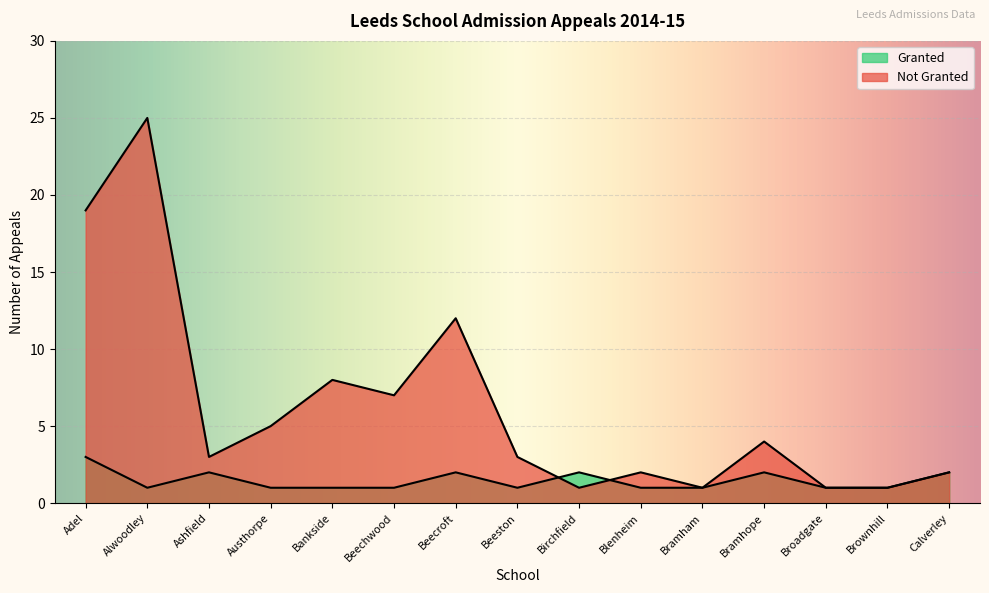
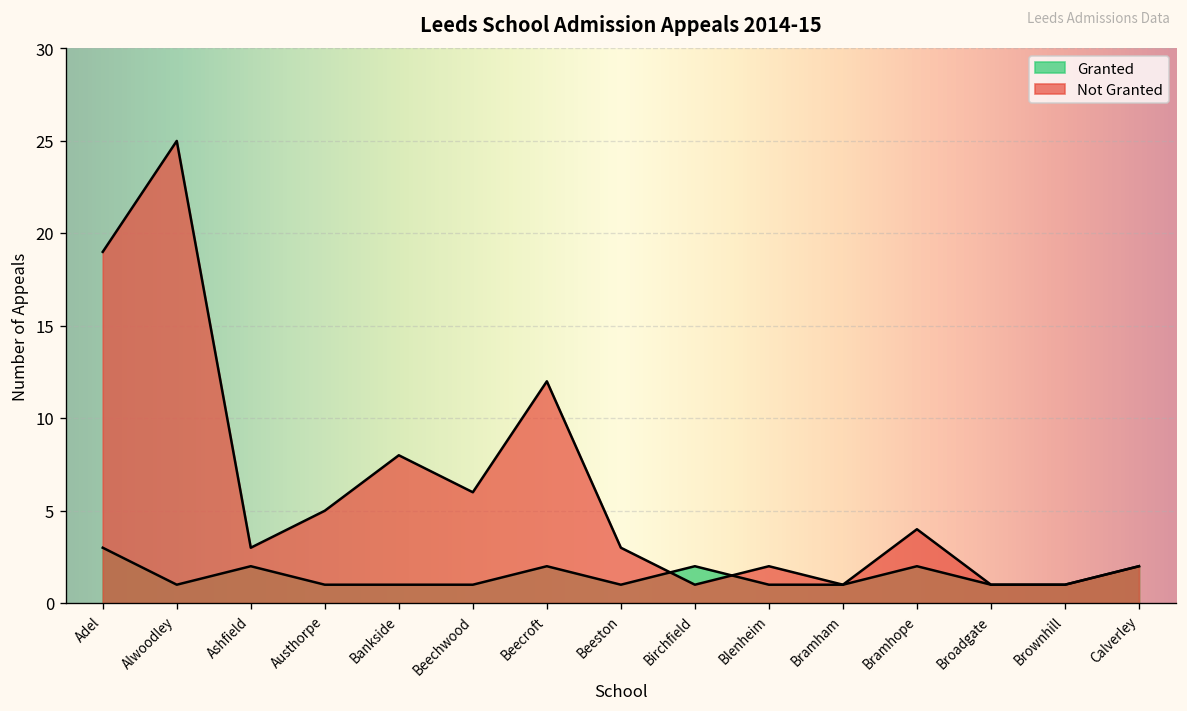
  {
    "Granted": {
      "Adel": 3,
      "Alwoodley": 1,
      "Ashfield": 2,
      "Austhorpe": 1,
      "Bankside": 1,
      "Beechwood": 1,
      "Beecroft": 2,
      "Beeston": 1,
      "Birchfield": 2,
      "Blenheim": 1,
      "Bramhope": 2
    },
    "Not Granted": {
      "Adel": 19,
      "Alwoodley": 25,
      "Ashfield": 3,
      "Austhorpe": 5,
      "Bankside": 8,
-     "Beechwood": 7,
+     "Beechwood": 6,
      "Beecroft": 12,
      "Beeston": 3,
      "Birchfield": 1,
      "Blenheim": 2,
      "Bramhope": 4
    }
  }
